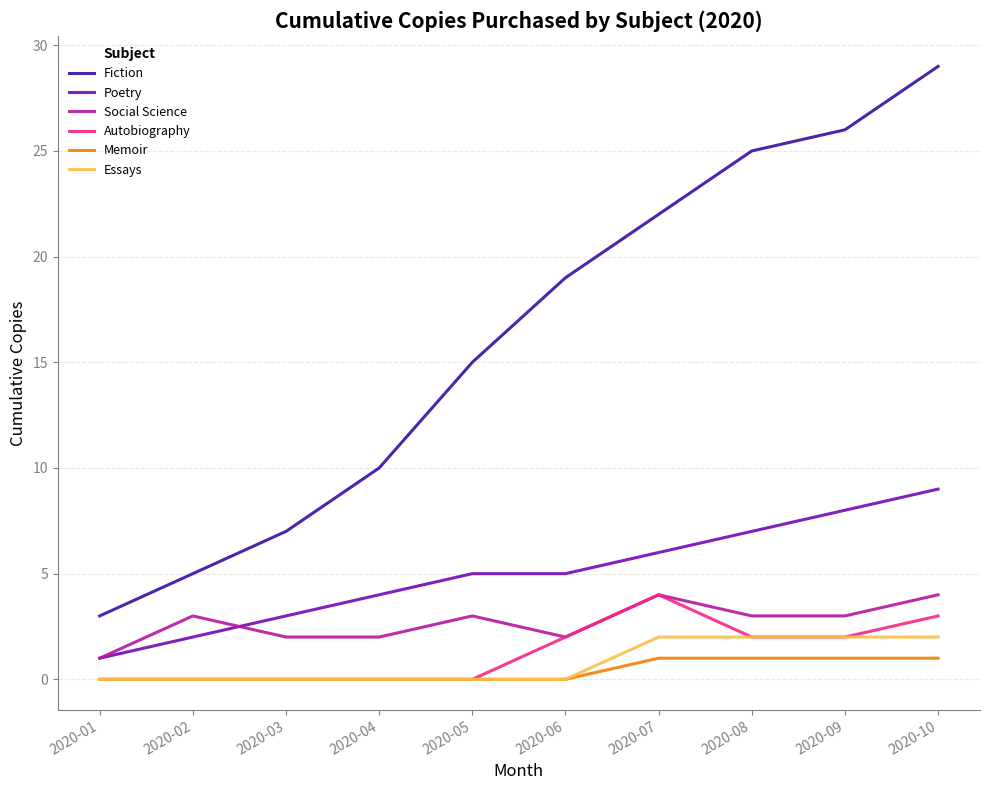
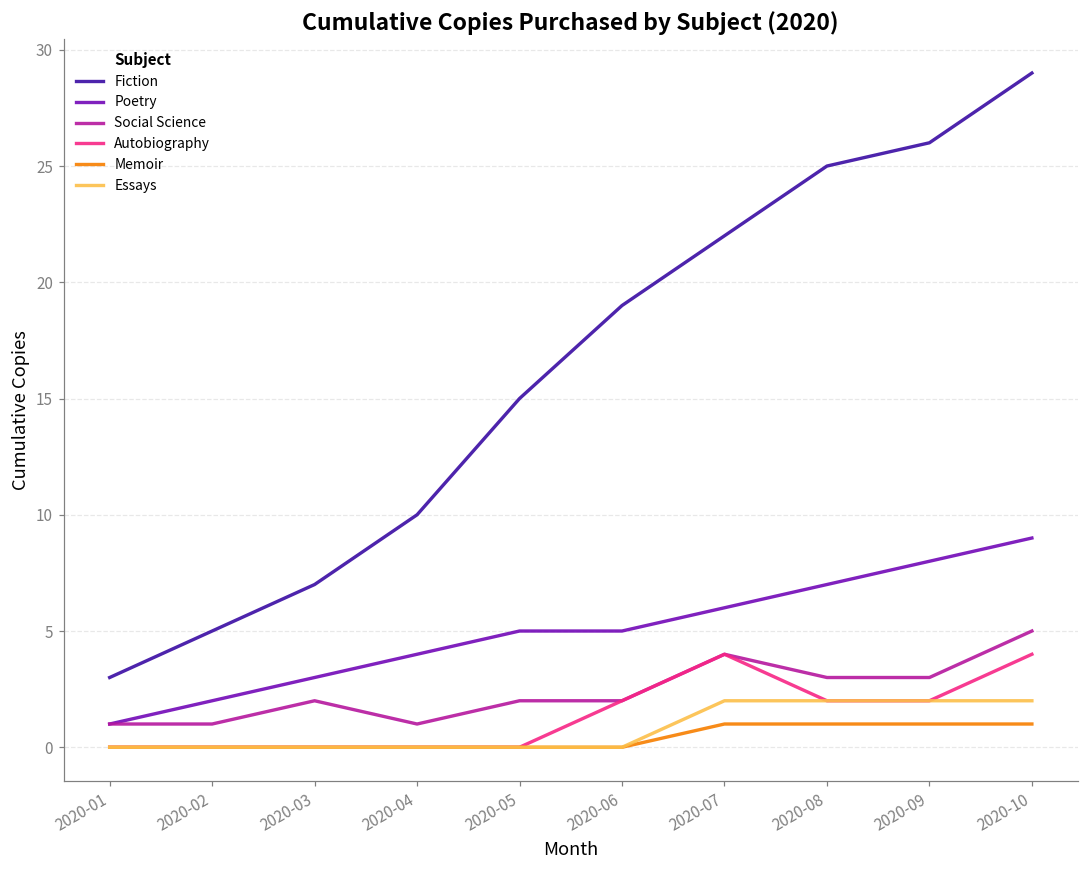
  {
    "Social Science": {
-     "2020-02": 3,
+     "2020-02": 1,
      "2020-03": 2,
-     "2020-04": 2,
-     "2020-05": 3,
+     "2020-04": 1,
+     "2020-05": 2,
      "2020-08": 3,
      "2020-09": 3,
-     "2020-10": 4
+     "2020-10": 5
    },
    "Autobiography": {
-     "2020-10": 3
+     "2020-10": 4
    },
    "Memoir": {
      "2020-07": 1,
      "2020-08": 1,
      "2020-09": 1,
      "2020-10": 1
    },
    "Essays": {
      "2020-07": 2,
      "2020-10": 2
    }
  }
